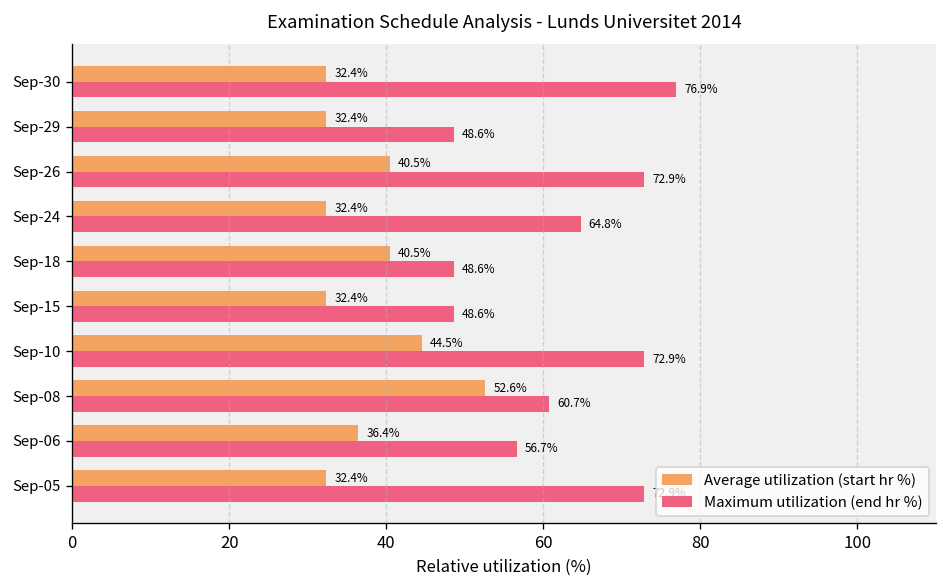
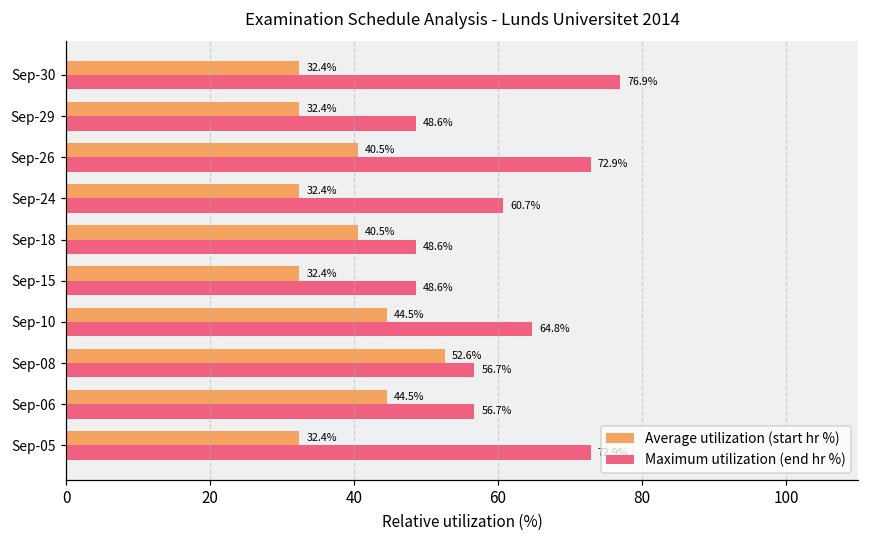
  {
    "Average utilization (start hr %)": {
      "Sep-30": "32.4%",
      "Sep-29": "32.4%",
      "Sep-26": "40.5%",
      "Sep-24": "32.4%",
      "Sep-18": "40.5%",
      "Sep-15": "32.4%",
      "Sep-10": "44.5%",
      "Sep-08": "52.6%",
-     "Sep-06": "36.4%",
+     "Sep-06": "44.5%",
      "Sep-05": "32.4%"
    },
    "Maximum utilization (end hr %)": {
      "Sep-30": "76.9%",
      "Sep-29": "48.6%",
      "Sep-26": "72.9%",
-     "Sep-24": "64.8%",
+     "Sep-24": "60.7%",
      "Sep-18": "48.6%",
      "Sep-15": "48.6%",
-     "Sep-10": "72.9%",
-     "Sep-08": "60.7%",
+     "Sep-10": "64.8%",
+     "Sep-08": "56.7%",
      "Sep-06": "56.7%"
    }
  }
